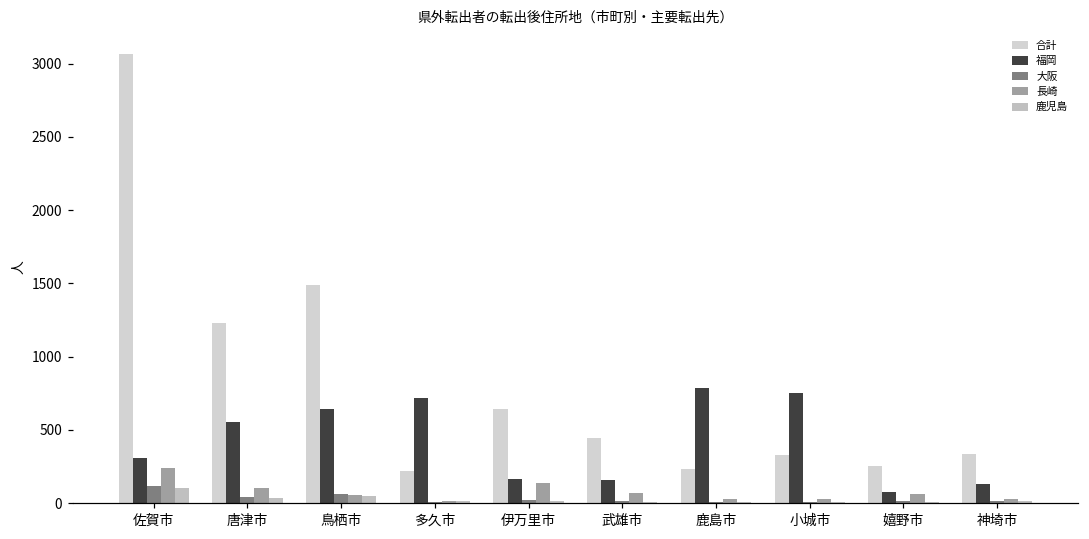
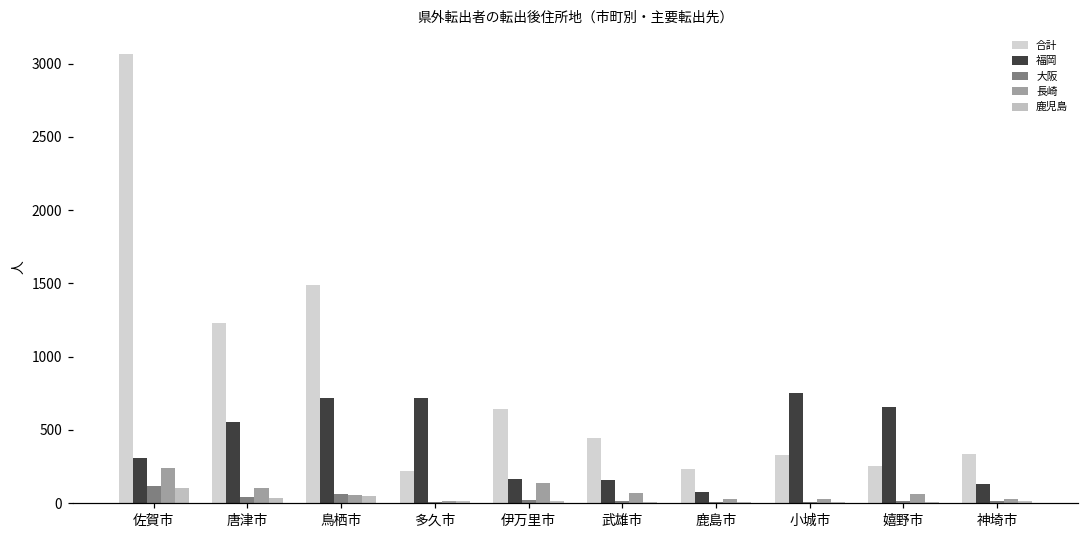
  {
    "福岡": {
      "佐賀市": 310,
      "唐津市": 550,
-     "鳥栖市": 640,
+     "鳥栖市": 720,
      "多久市": 710,
      "伊万里市": 160,
      "武雄市": 160,
-     "鹿島市": 780,
+     "鹿島市": 80,
      "小城市": 750,
-     "嬉野市": 80,
+     "嬉野市": 650,
      "神埼市": 130
    }
  }
